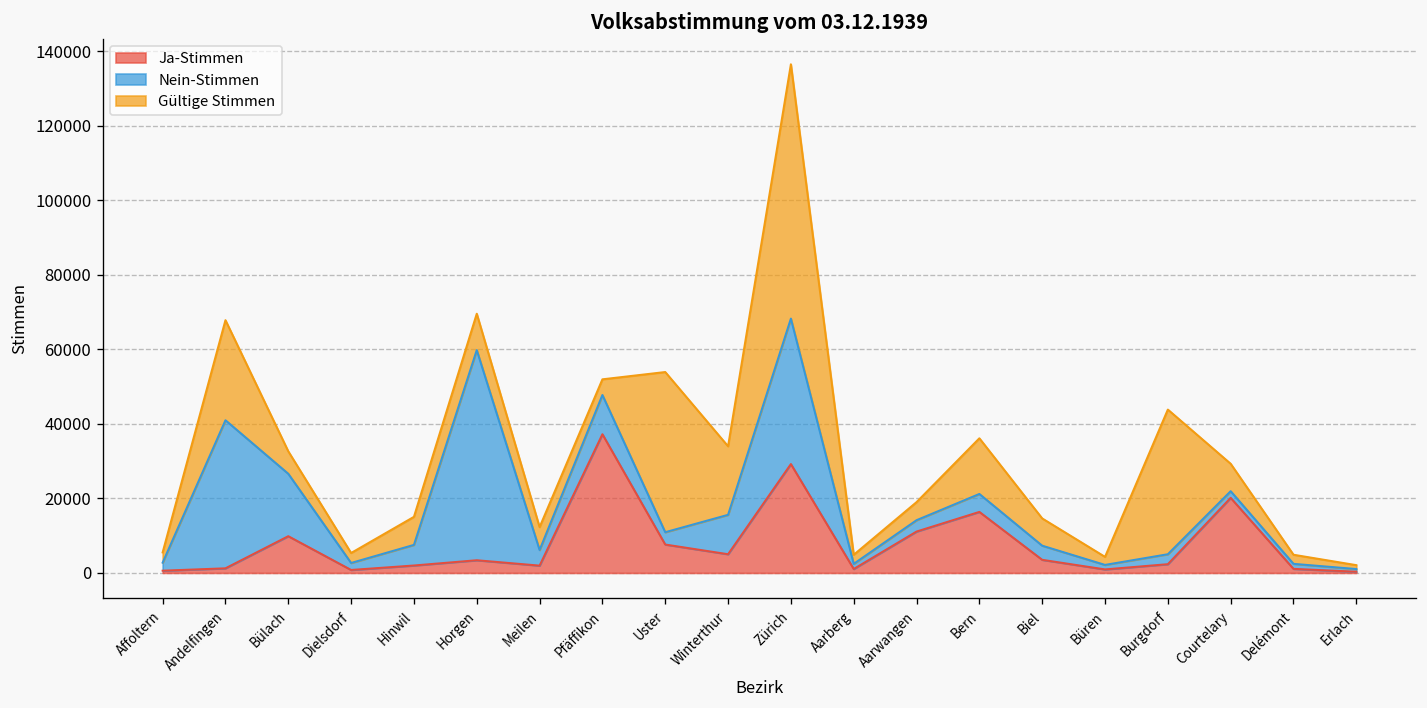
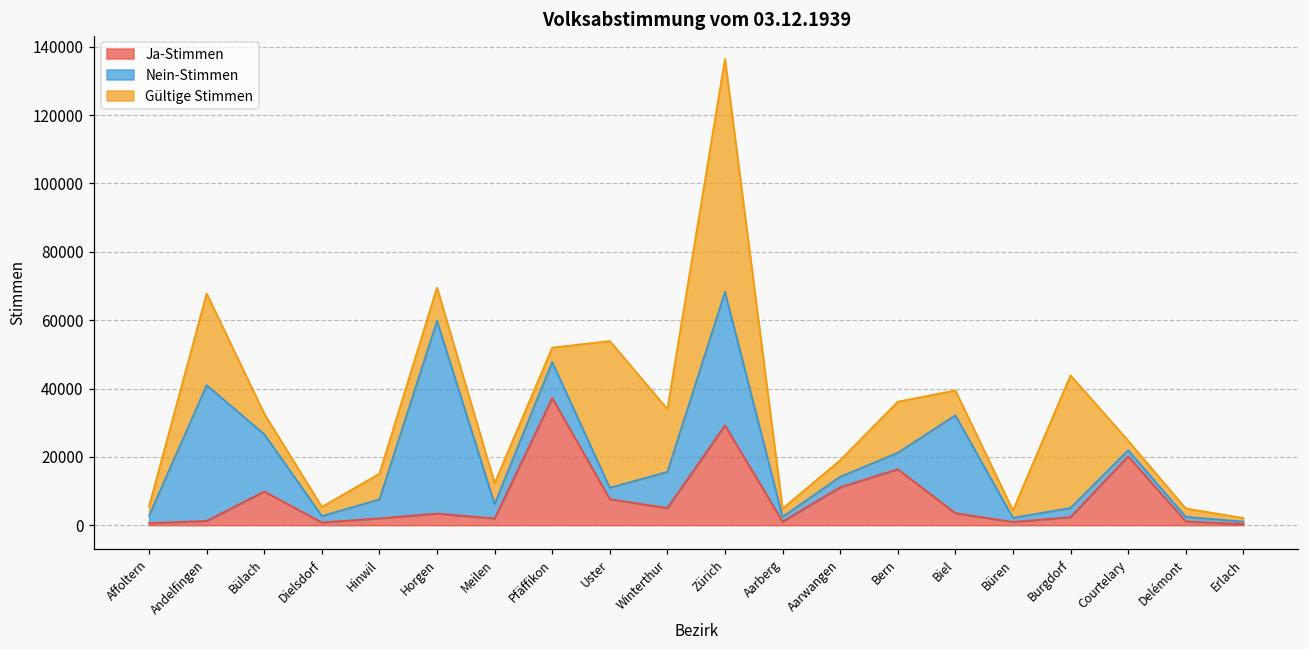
  {
    "Ja-Stimmen": {
      "Affoltern": 1000,
      "Andelfingen": 1000,
      "Bülach": 10000,
      "Dielsdorf": 1000,
      "Hinwil": 2000,
      "Horgen": 3000,
      "Meilen": 2000,
      "Pfäffikon": 37000,
      "Uster": 8000,
      "Winterthur": 5000,
      "Zürich": 29000,
      "Aarberg": 1000,
      "Aarwangen": 11000,
      "Bern": 16000,
      "Biel": 4000,
      "Büren": 1000,
      "Burgdorf": 2000,
      "Courtelary": 20000,
      "Delémont": 1000
    },
    "Nein-Stimmen": {
      "Affoltern": 2000,
      "Andelfingen": 40000,
      "Bülach": 17000,
      "Dielsdorf": 2000,
      "Hinwil": 6000,
      "Horgen": 56000,
      "Meilen": 4000,
      "Pfäffikon": 11000,
      "Uster": 3000,
      "Winterthur": 11000,
      "Zürich": 39000,
      "Aarberg": 1000,
      "Aarwangen": 3000,
      "Bern": 5000,
-     "Biel": 4000,
+     "Biel": 29000,
      "Büren": 1000,
      "Burgdorf": 3000,
      "Courtelary": 2000,
      "Delémont": 1000
    },
    "Gültige Stimmen": {
      "Affoltern": 3000,
      "Andelfingen": 27000,
      "Bülach": 6000,
      "Dielsdorf": 3000,
      "Hinwil": 8000,
      "Horgen": 10000,
      "Meilen": 6000,
      "Pfäffikon": 4000,
      "Uster": 43000,
      "Winterthur": 18000,
      "Zürich": 68000,
      "Aarberg": 2000,
      "Aarwangen": 5000,
      "Bern": 15000,
      "Biel": 7000,
      "Büren": 2000,
      "Burgdorf": 39000,
-     "Courtelary": 7000,
+     "Courtelary": 3000,
      "Delémont": 2000,
      "Erlach": 1000
    }
  }
